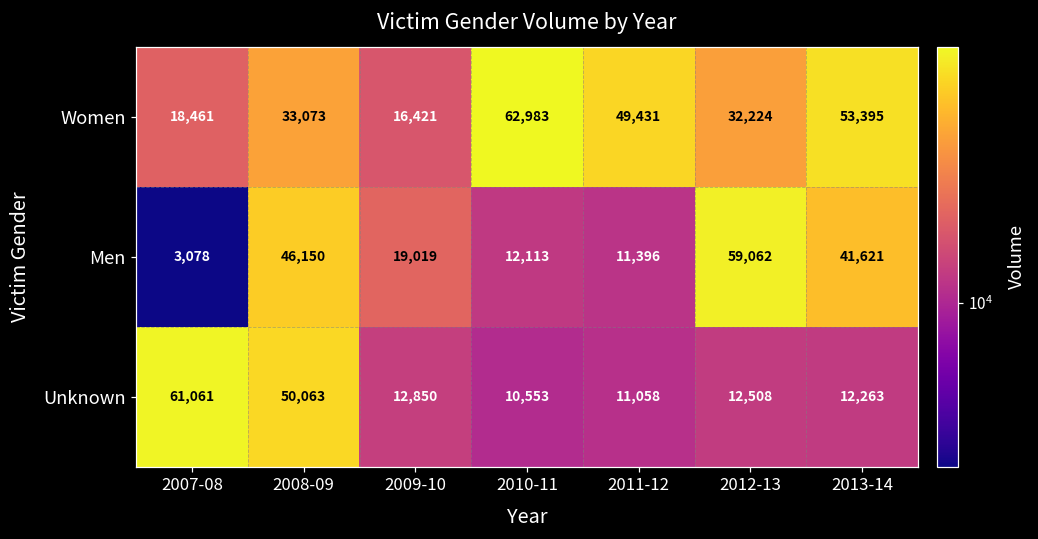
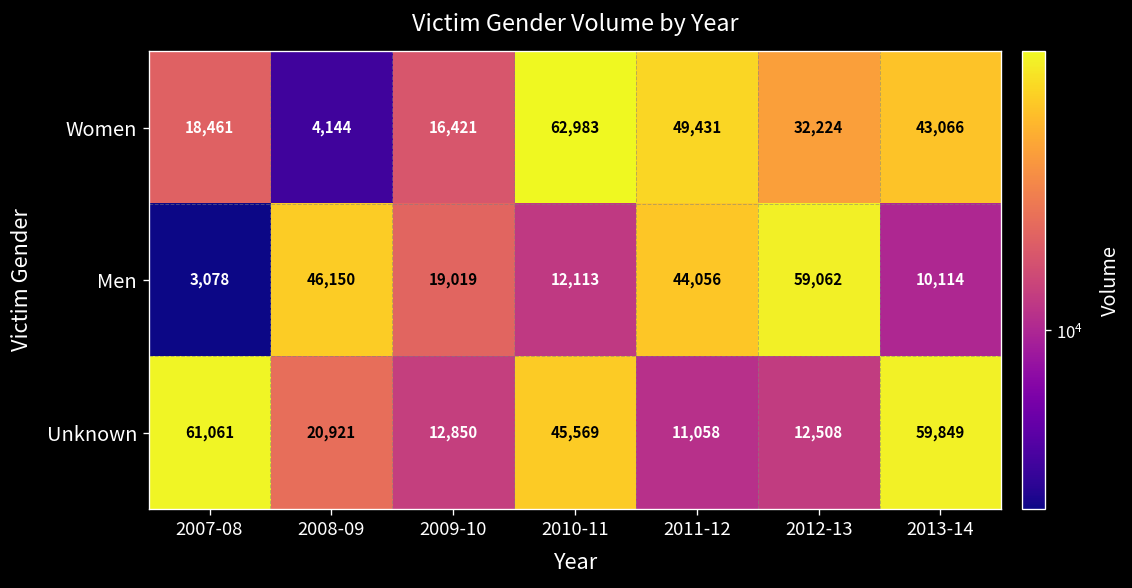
  {
    "Women": {
      "2007-08": "18,461",
-     "2008-09": "33,073",
+     "2008-09": "4,144",
      "2009-10": "16,421",
      "2010-11": "62,983",
      "2011-12": "49,431",
      "2012-13": "32,224",
-     "2013-14": "53,395"
+     "2013-14": "43,066"
    },
    "Men": {
      "2007-08": "3,078",
      "2008-09": "46,150",
      "2009-10": "19,019",
      "2010-11": "12,113",
-     "2011-12": "11,396",
+     "2011-12": "44,056",
      "2012-13": "59,062",
-     "2013-14": "41,621"
+     "2013-14": "10,114"
    },
    "Unknown": {
      "2007-08": "61,061",
-     "2008-09": "50,063",
+     "2008-09": "20,921",
      "2009-10": "12,850",
-     "2010-11": "10,553",
+     "2010-11": "45,569",
      "2011-12": "11,058",
      "2012-13": "12,508",
-     "2013-14": "12,263"
+     "2013-14": "59,849"
    }
  }
